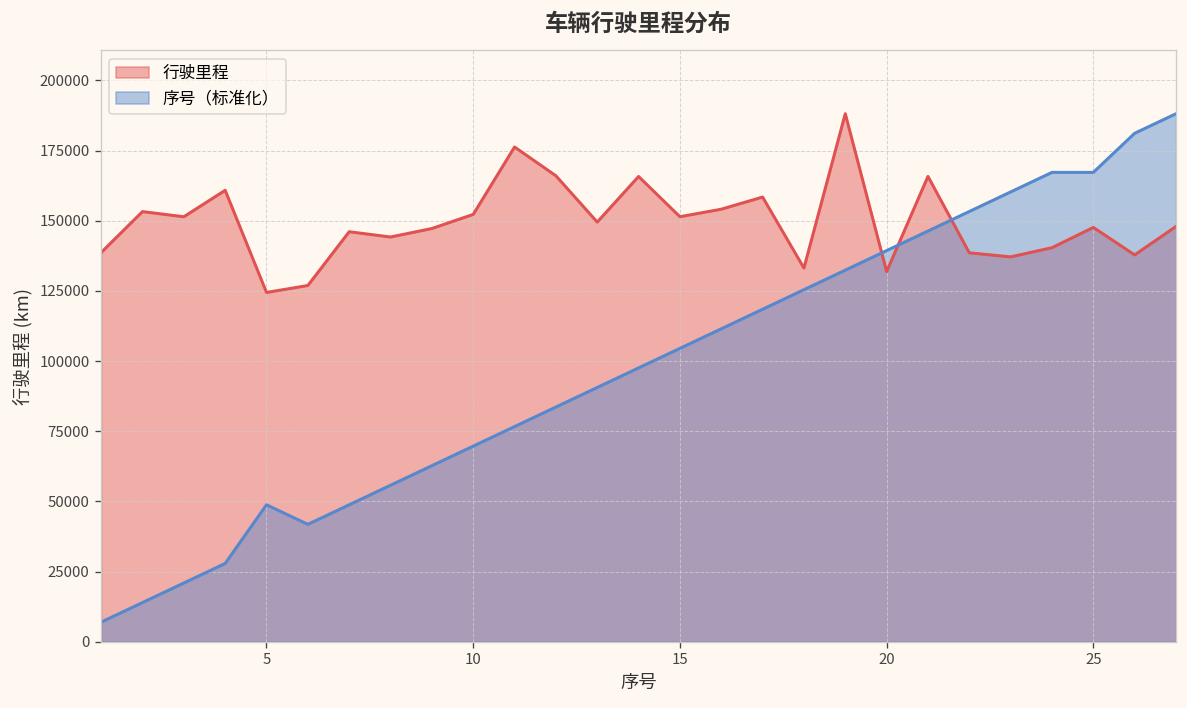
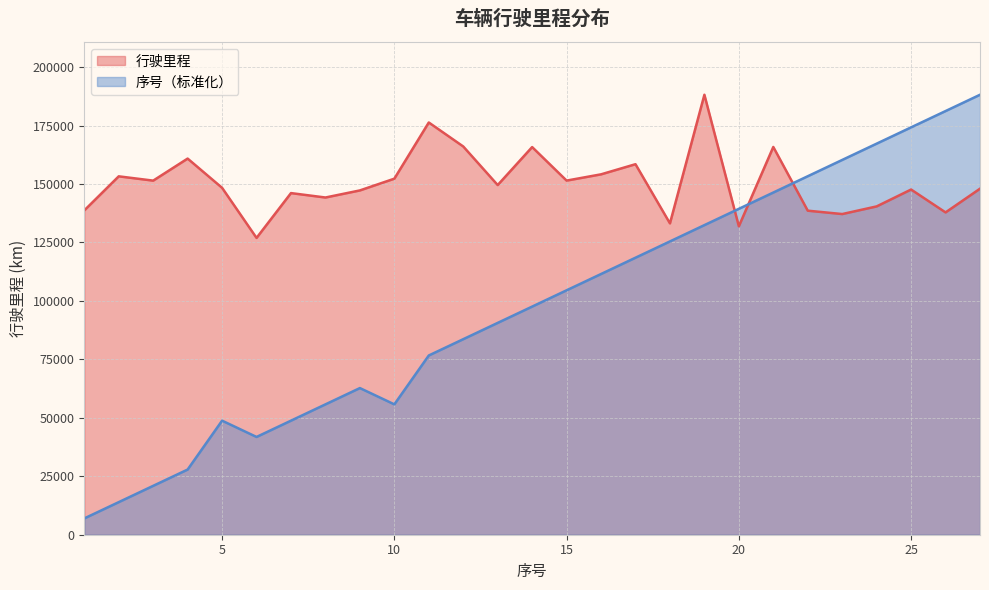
  {
    "行驶里程": {
-     "5": 124000,
+     "5": 148000,
      "10": 152000,
      "15": 151000,
      "20": 132000,
      "25": 148000
    },
    "序号（标准化）": {
      "5": 49000,
-     "10": 70000,
+     "10": 56000,
      "15": 105000,
      "20": 139000,
-     "25": 167000
+     "25": 174000
    }
  }
